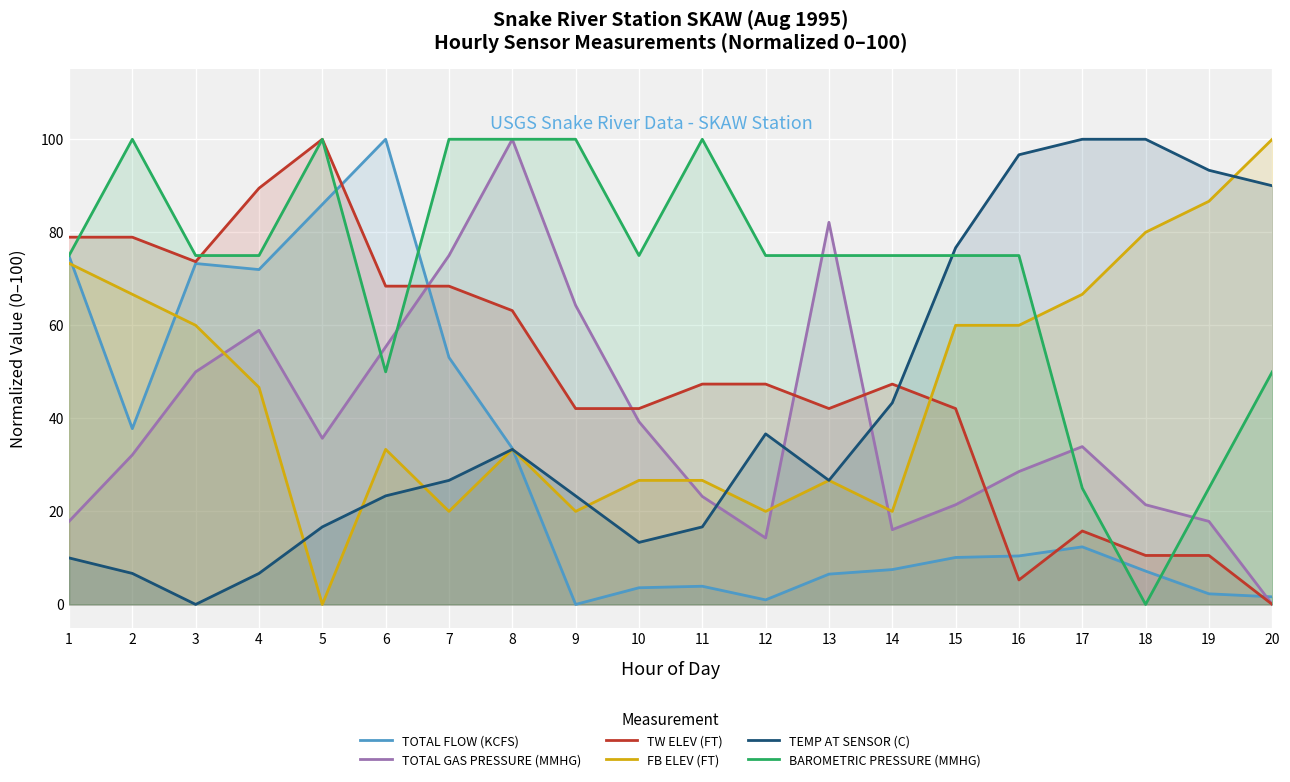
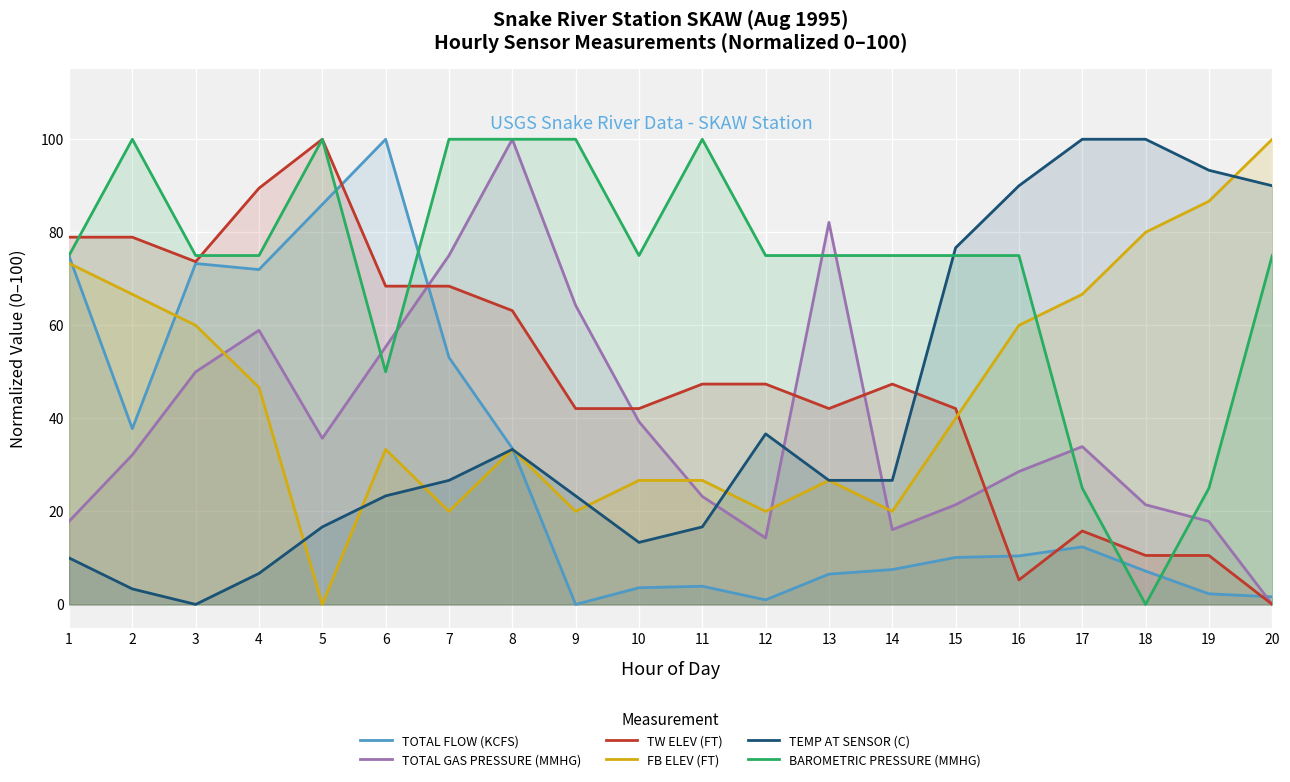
  {
    "TOTAL FLOW (KCFS)": {
      "2": 38,
      "4": 72,
      "5": 86,
      "6": 100,
      "7": 53,
      "9": 0,
      "10": 4,
      "11": 4,
      "12": 1,
      "13": 7,
      "14": 7,
      "15": 10,
      "16": 10,
      "17": 12,
      "18": 7,
      "19": 2,
      "20": 2
    },
    "TOTAL GAS PRESSURE (MMHG)": {
      "1": 18,
      "2": 32,
      "3": 50,
      "4": 59,
      "5": 36,
      "6": 55,
      "7": 75,
      "9": 64,
      "10": 39,
      "11": 23,
      "12": 14,
      "13": 82,
      "14": 16,
      "15": 21,
      "16": 29,
      "17": 34,
      "18": 21,
      "19": 18
    },
    "TW ELEV (FT)": {
      "1": 79,
      "2": 79,
      "4": 89,
      "6": 68,
      "7": 68,
      "8": 63,
      "9": 42,
      "10": 42,
      "11": 47,
      "12": 47,
      "13": 42,
      "14": 47,
      "15": 42,
      "16": 5,
      "17": 16,
      "18": 11,
      "19": 11
    },
    "FB ELEV (FT)": {
      "1": 73,
      "2": 67,
      "3": 60,
      "4": 47,
      "5": 0,
      "6": 33,
      "7": 20,
      "9": 20,
      "10": 27,
      "11": 27,
      "12": 20,
      "14": 20,
-     "15": 60,
+     "15": 40,
      "16": 60,
      "17": 67,
      "18": 80,
      "19": 87,
      "20": 100
    },
    "TEMP AT SENSOR (C)": {
      "1": 10,
-     "2": 7,
+     "2": 3,
      "3": 0,
      "4": 7,
      "5": 17,
      "6": 23,
      "7": 27,
      "9": 23,
      "10": 13,
      "11": 17,
      "12": 37,
-     "14": 43,
+     "14": 27,
      "15": 77,
-     "16": 97,
+     "16": 90,
      "17": 100,
      "18": 100,
      "19": 93,
      "20": 90
    },
    "BAROMETRIC PRESSURE (MMHG)": {
      "2": 100,
      "3": 75,
      "4": 75,
      "6": 50,
      "7": 100,
      "9": 100,
      "10": 75,
      "11": 100,
      "12": 75,
      "13": 75,
      "14": 75,
      "15": 75,
      "16": 75,
      "17": 25,
      "18": 0,
      "19": 25,
-     "20": 50
+     "20": 75
    }
  }
